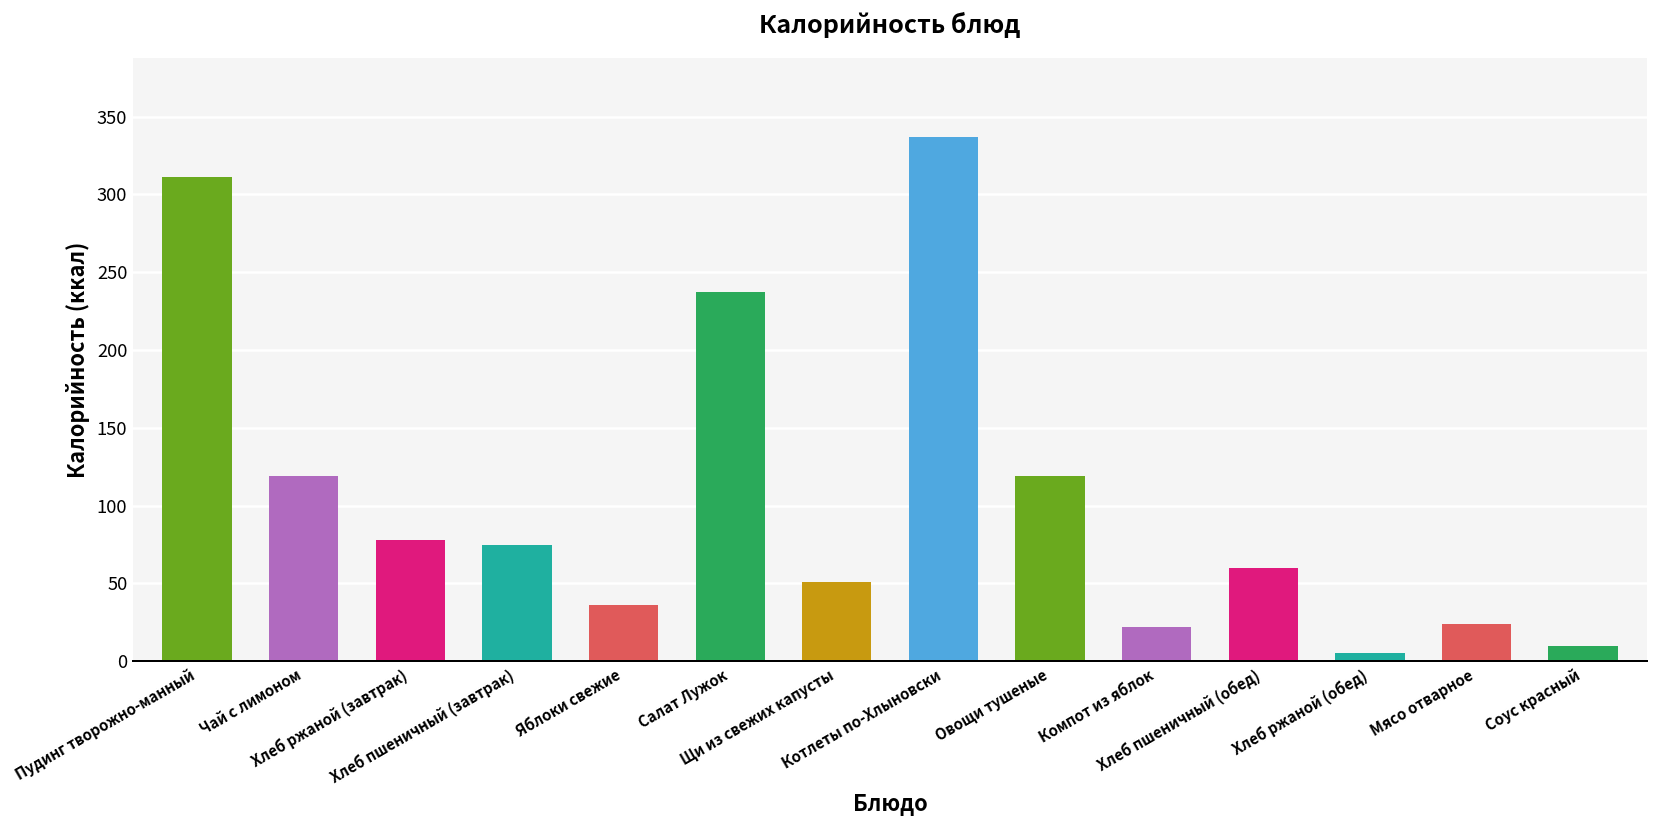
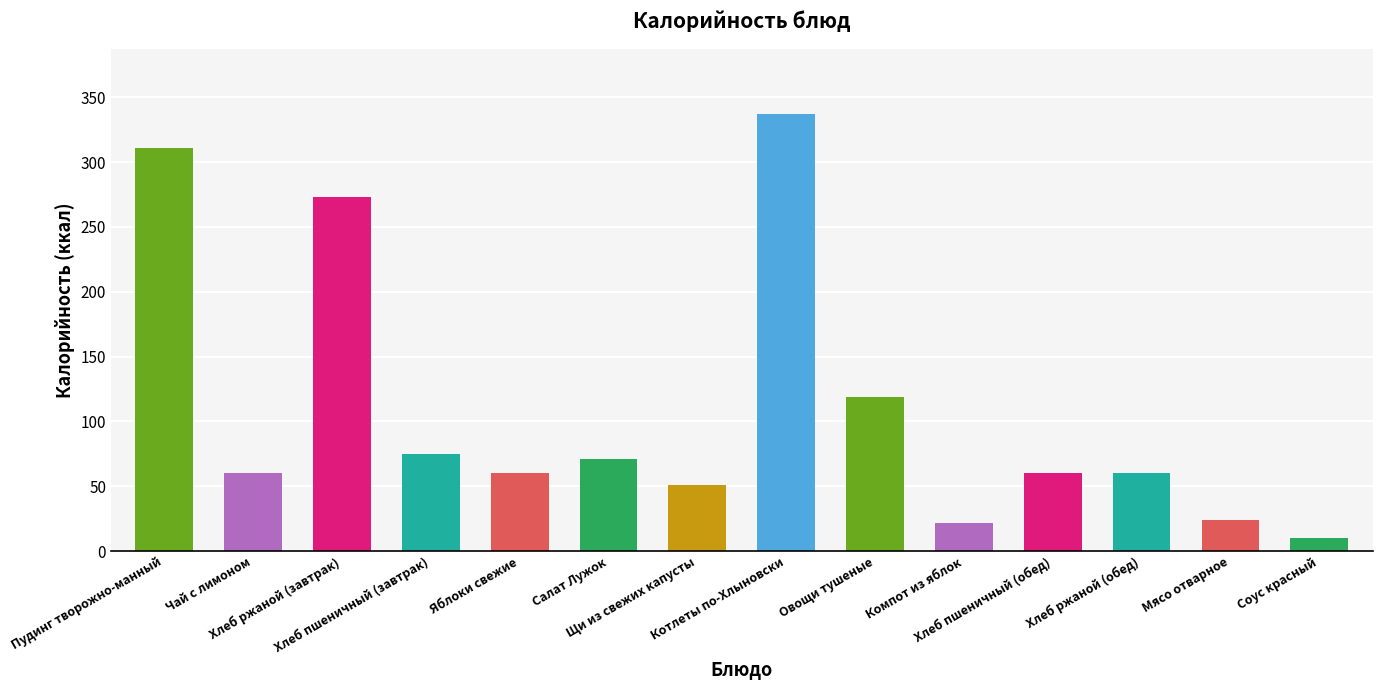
  {
    "Пудинг творожно-манный": 311,
-   "Чай с лимоном": 119,
-   "Хлеб ржаной (завтрак)": 78,
+   "Чай с лимоном": 60,
+   "Хлеб ржаной (завтрак)": 273,
    "Хлеб пшеничный (завтрак)": 75,
-   "Яблоки свежие": 36,
-   "Салат Лужок": 237,
+   "Яблоки свежие": 60,
+   "Салат Лужок": 71,
    "Щи из свежих капусты": 51,
    "Котлеты по-Хлыновски": 337,
    "Овощи тушеные": 119,
    "Компот из яблок": 22,
    "Хлеб пшеничный (обед)": 60,
-   "Хлеб ржаной (обед)": 5,
+   "Хлеб ржаной (обед)": 60,
    "Мясо отварное": 24,
    "Соус красный": 10
  }
